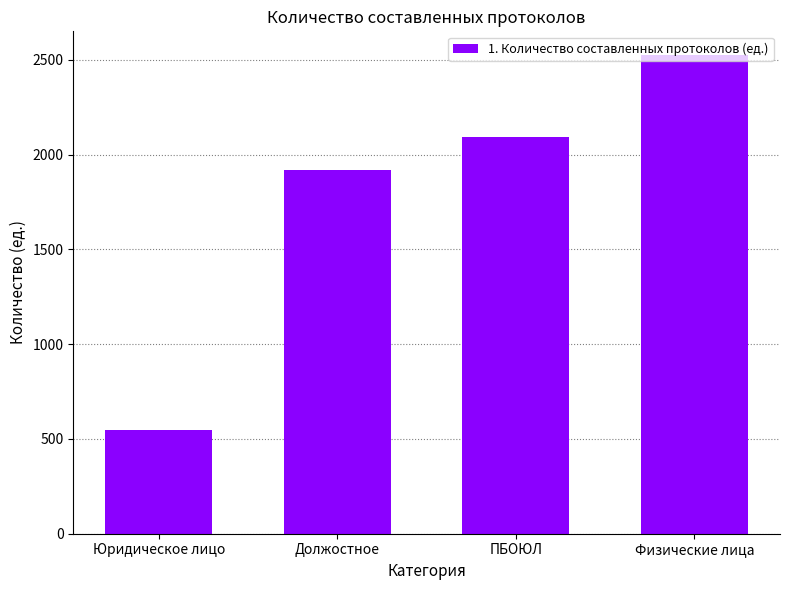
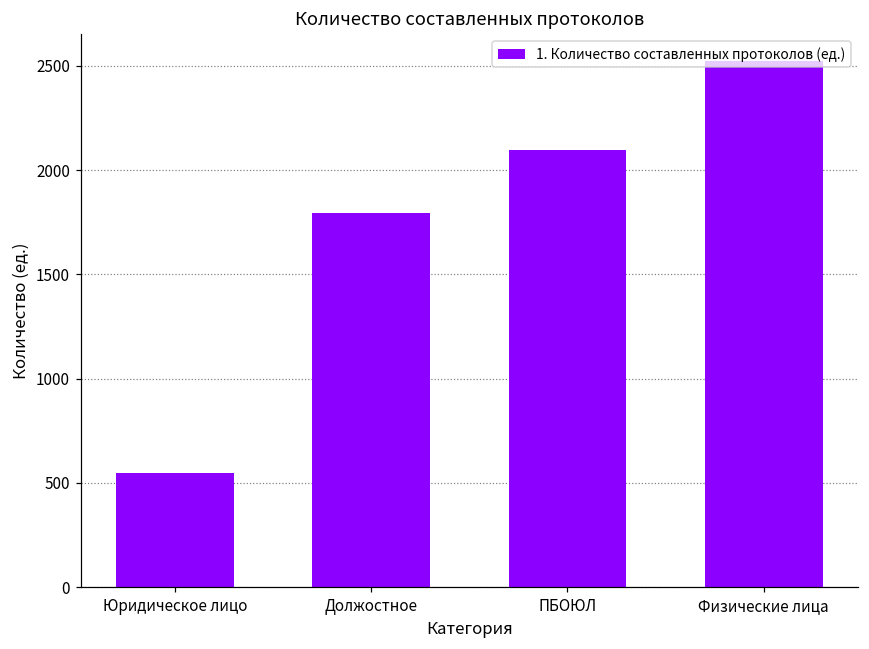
  {
    "Юридическое лицо": 550,
-   "Должостное": 1920,
+   "Должостное": 1800,
    "ПБОЮЛ": 2100
  }
